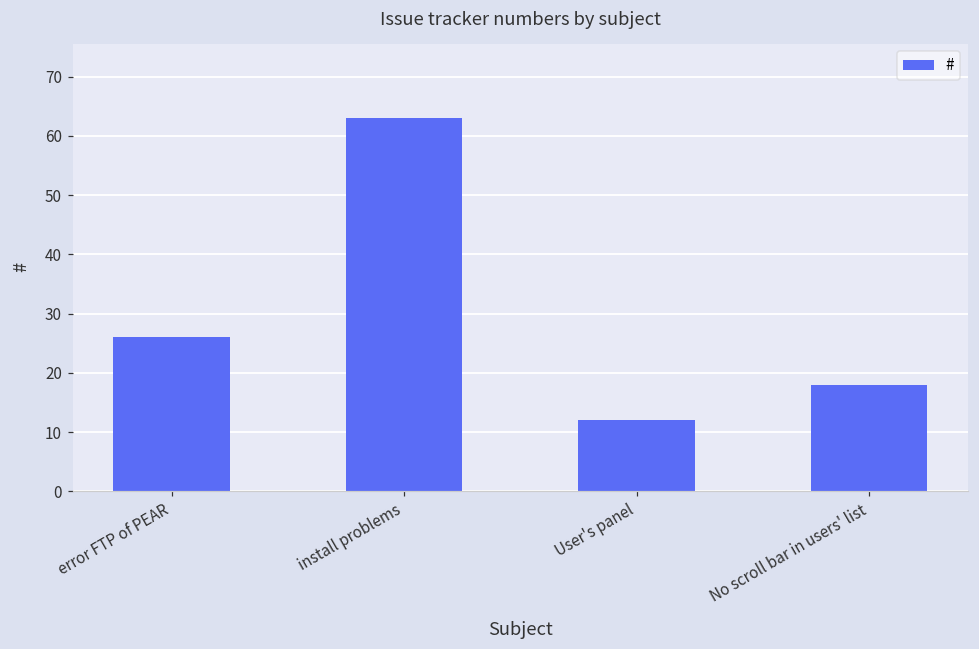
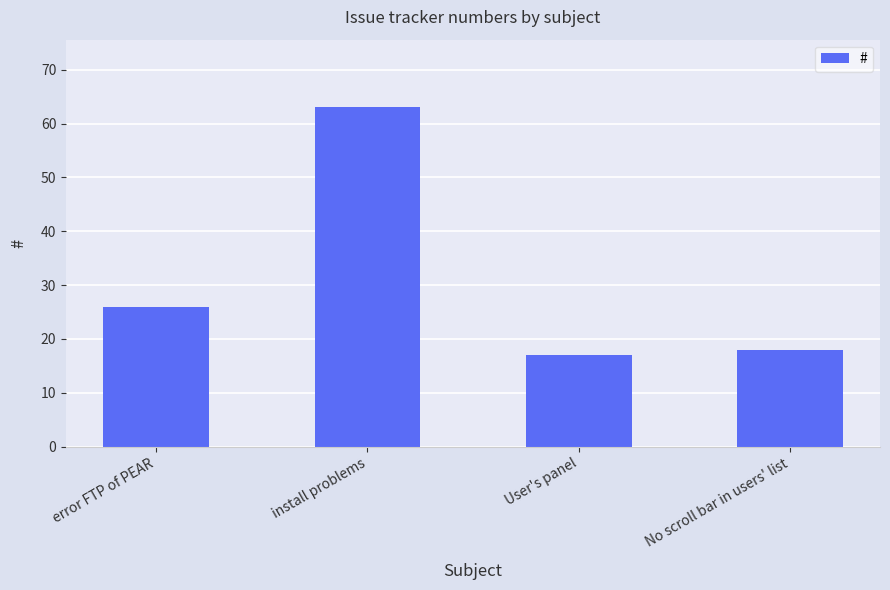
  {
    "error FTP of PEAR": 26,
    "install problems": 63,
-   "User's panel": 12,
+   "User's panel": 17,
    "No scroll bar in users' list": 18
  }
